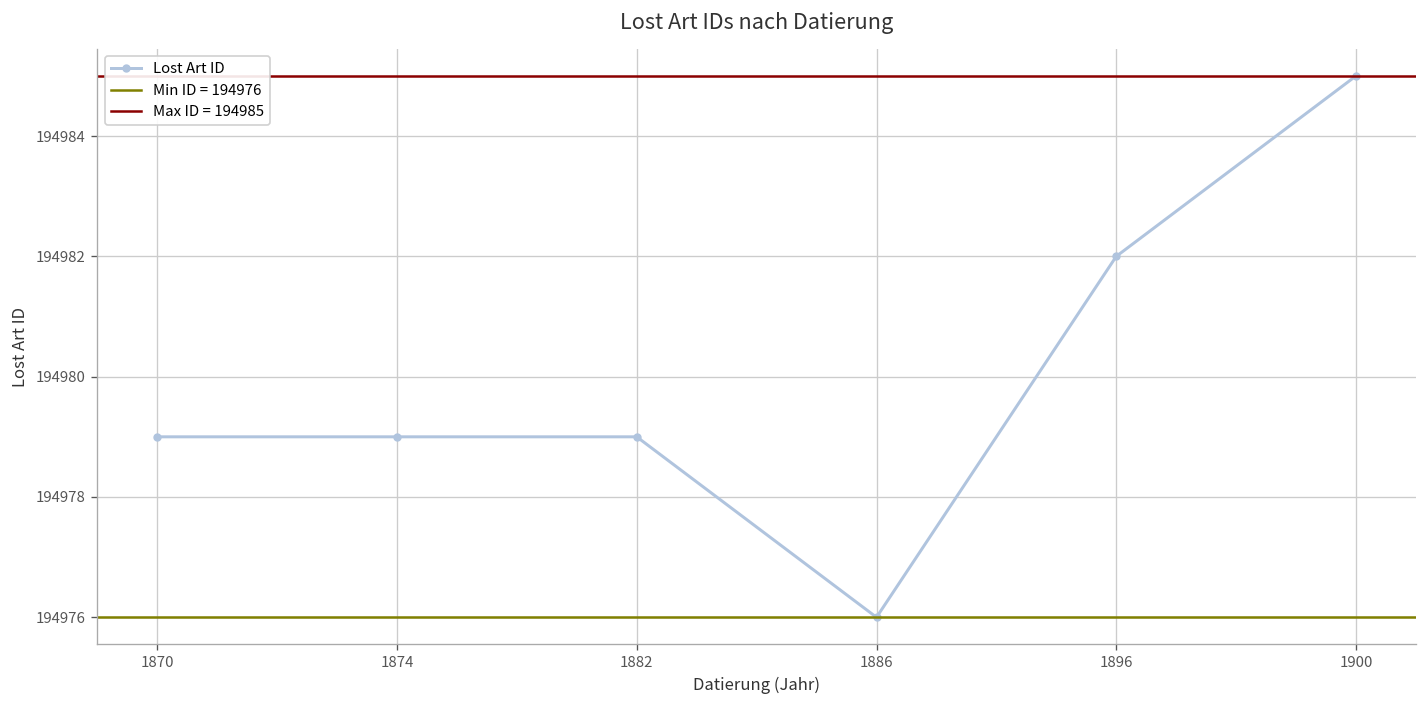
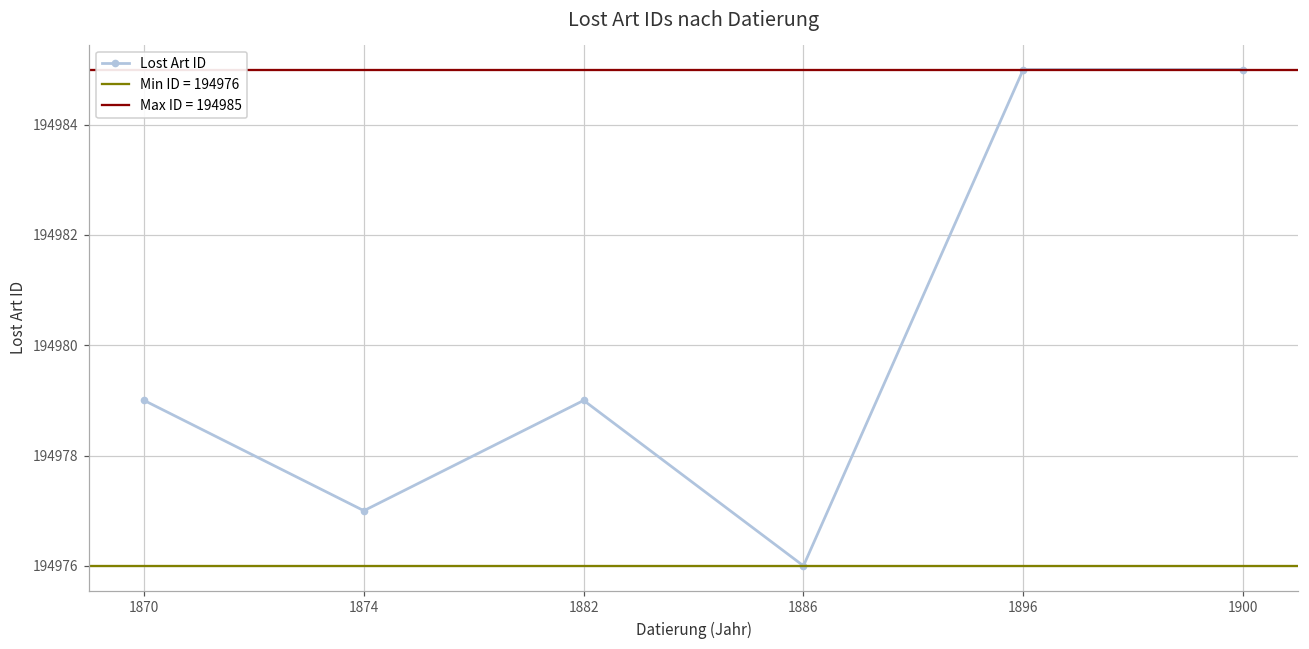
  {
    "1870": 194979,
-   "1874": 194979,
+   "1874": 194977,
    "1882": 194979,
    "1886": 194976,
-   "1896": 194982,
+   "1896": 194985,
    "1900": 194985
  }
